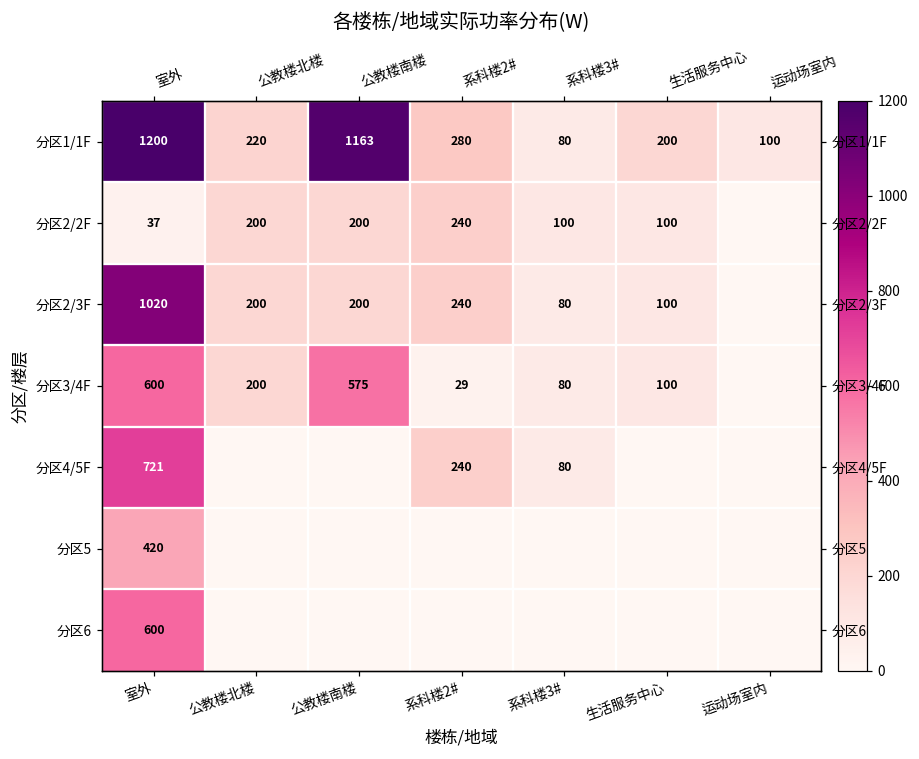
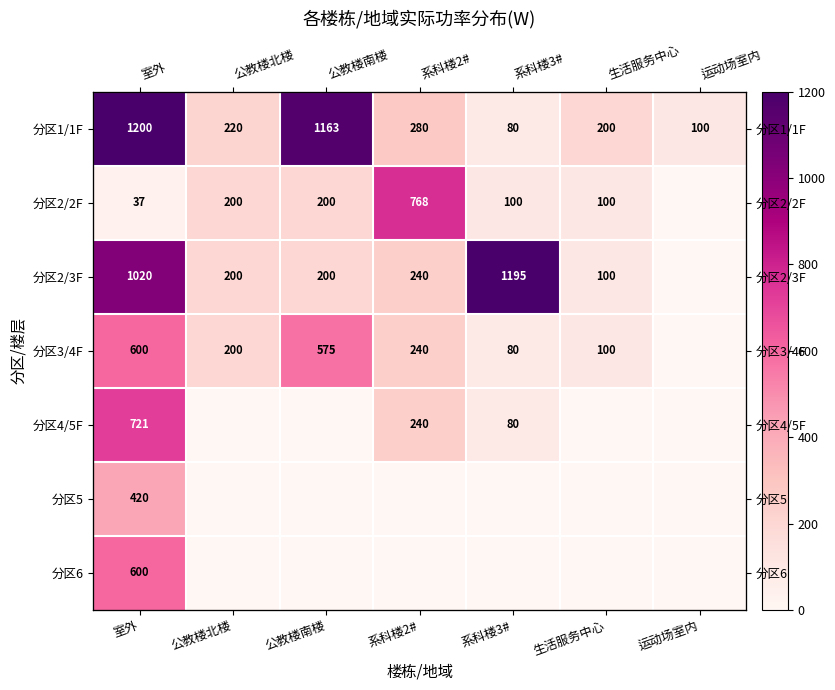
  {
    "分区1/1F": {
      "室外": 1200,
      "公教楼北楼": 220,
      "公教楼南楼": 1163,
      "系科楼2#": 280,
      "系科楼3#": 80,
      "生活服务中心": 200,
      "运动场室内": 100
    },
    "分区2/2F": {
      "室外": 37,
      "公教楼北楼": 200,
      "公教楼南楼": 200,
-     "系科楼2#": 240,
+     "系科楼2#": 768,
      "系科楼3#": 100,
      "生活服务中心": 100
    },
    "分区2/3F": {
      "室外": 1020,
      "公教楼北楼": 200,
      "公教楼南楼": 200,
      "系科楼2#": 240,
-     "系科楼3#": 80,
+     "系科楼3#": 1195,
      "生活服务中心": 100
    },
    "分区3/4F": {
      "室外": 600,
      "公教楼北楼": 200,
      "公教楼南楼": 575,
-     "系科楼2#": 29,
+     "系科楼2#": 240,
      "系科楼3#": 80,
      "生活服务中心": 100
    },
    "分区4/5F": {
      "室外": 721,
      "系科楼2#": 240,
      "系科楼3#": 80
    },
    "分区5": {
      "室外": 420
    },
    "分区6": {
      "室外": 600
    }
  }
